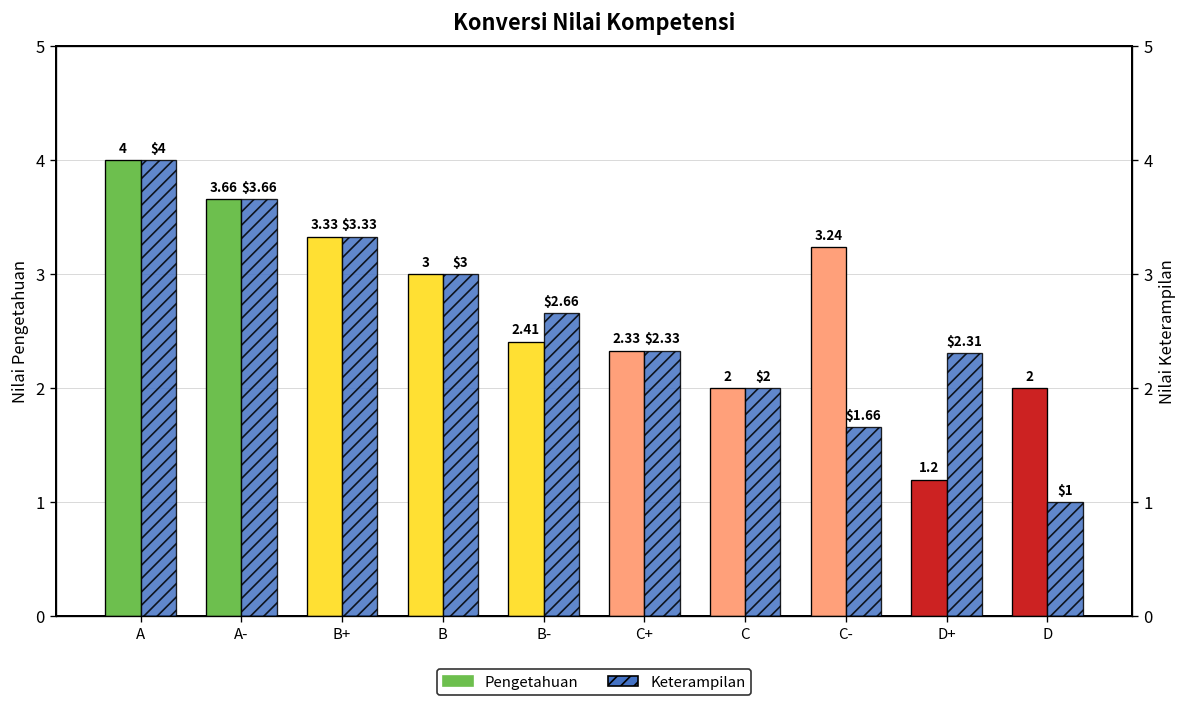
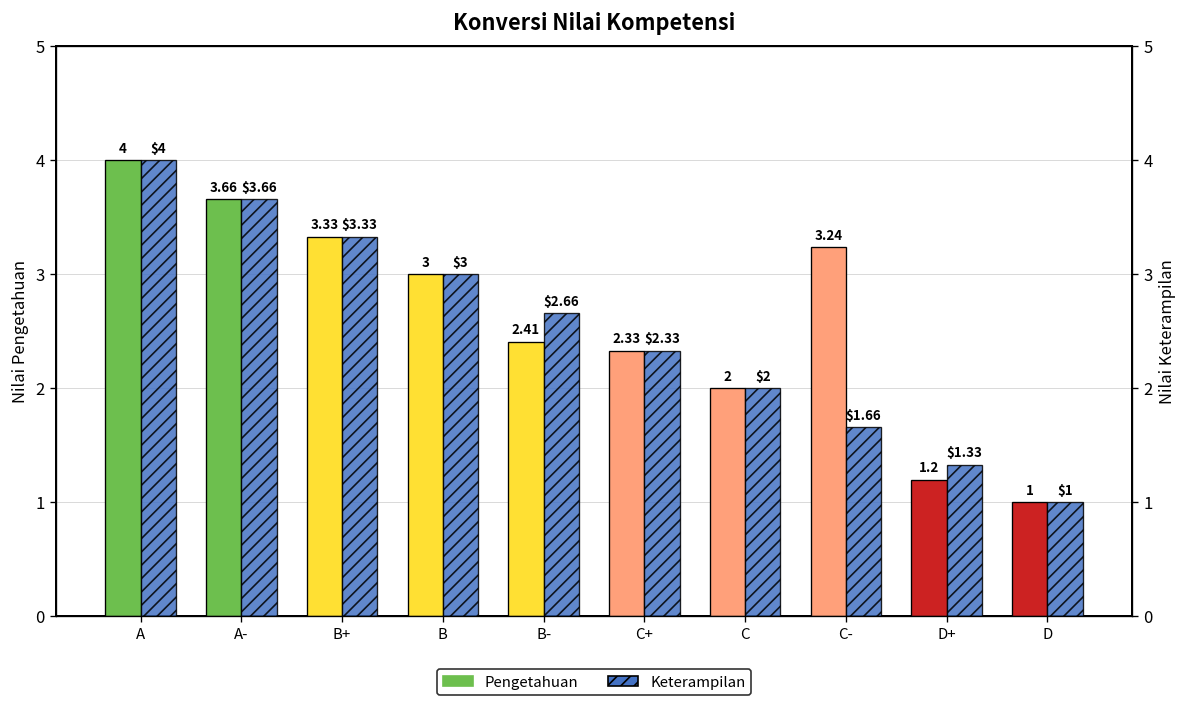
  {
    "Pengetahuan": {
      "A": "4",
      "A-": "3.66",
      "B+": "3.33",
      "B": "3",
      "B-": "2.41",
      "C+": "2.33",
      "C": "2",
      "C-": "3.24",
      "D+": "1.2",
-     "D": "2"
+     "D": "1"
    },
    "Keterampilan": {
      "A": "$4",
      "A-": "$3.66",
      "B+": "$3.33",
      "B": "$3",
      "B-": "$2.66",
      "C+": "$2.33",
      "C": "$2",
      "C-": "$1.66",
-     "D+": "$2.31",
+     "D+": "$1.33",
      "D": "$1"
    }
  }
